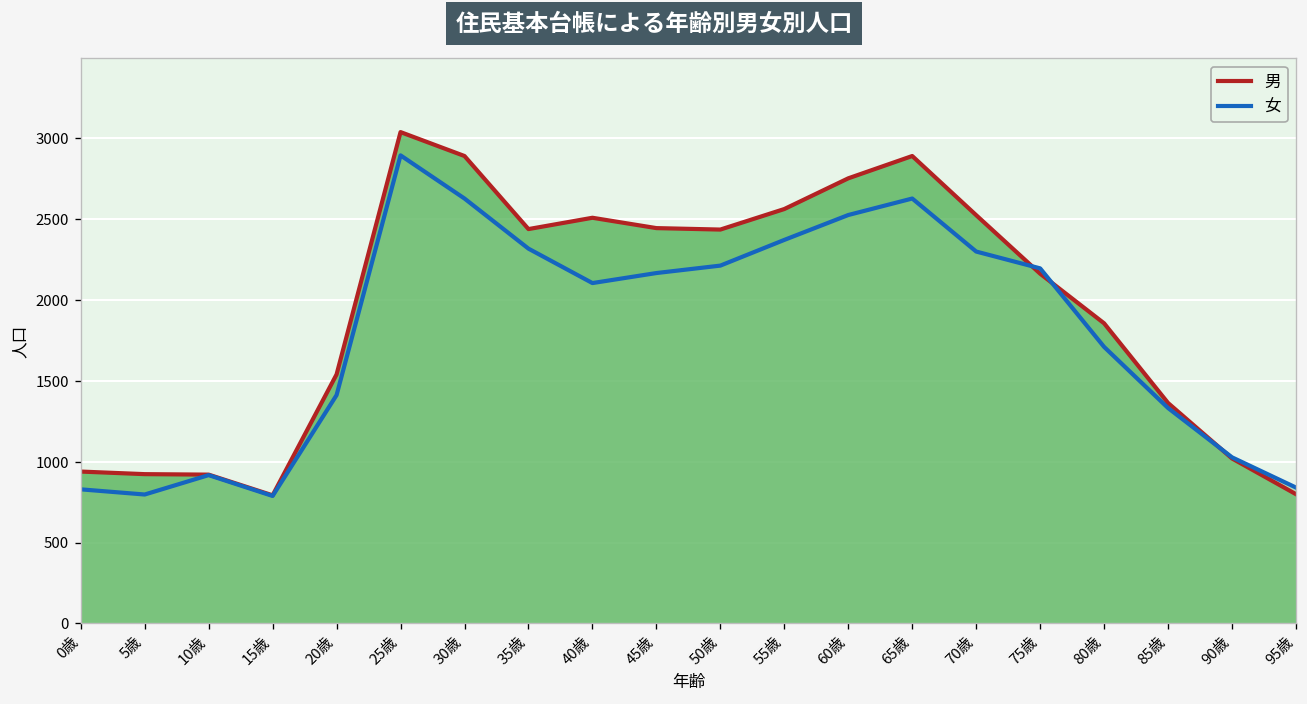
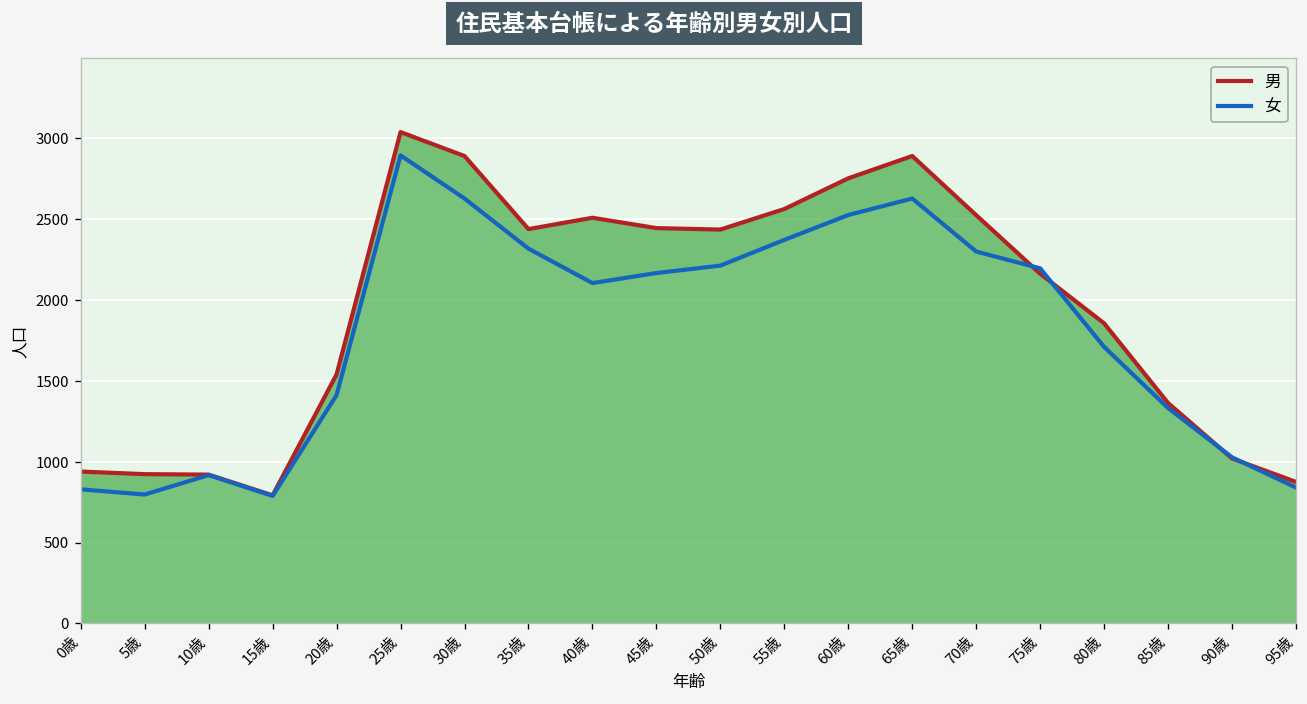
  {
    "男": {
      "0歳": 940,
      "5歳": 920,
      "20歳": 1540,
      "25歳": 3040,
      "30歳": 2890,
      "35歳": 2440,
      "40歳": 2510,
      "45歳": 2450,
      "50歳": 2440,
      "55歳": 2560,
      "60歳": 2750,
      "65歳": 2890,
      "70歳": 2530,
      "75歳": 2160,
      "80歳": 1860,
      "85歳": 1360,
-     "95歳": 800
+     "95歳": 880
    },
    "女": {
      "0歳": 830,
      "5歳": 800,
      "20歳": 1410,
      "25歳": 2900,
      "30歳": 2630,
      "35歳": 2320,
      "40歳": 2110,
      "45歳": 2170,
      "50歳": 2210,
      "55歳": 2370,
      "60歳": 2530,
      "65歳": 2630,
      "70歳": 2300,
      "75歳": 2200,
      "80歳": 1710,
      "85歳": 1330,
      "95歳": 840
    }
  }
